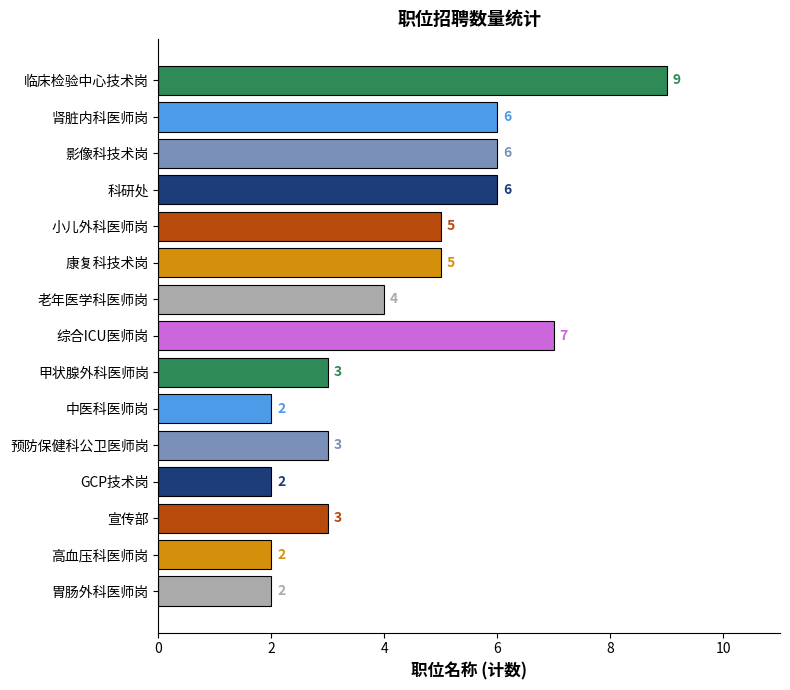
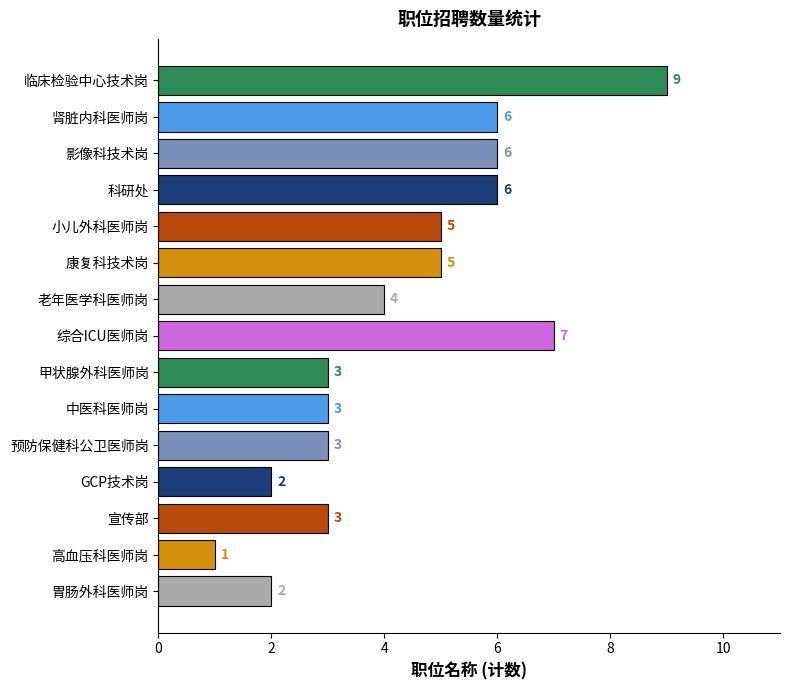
  {
    "临床检验中心技术岗": 9,
    "肾脏内科医师岗": 6,
    "影像科技术岗": 6,
    "科研处": 6,
    "小儿外科医师岗": 5,
    "康复科技术岗": 5,
    "老年医学科医师岗": 4,
    "综合ICU医师岗": 7,
    "甲状腺外科医师岗": 3,
-   "中医科医师岗": 2,
+   "中医科医师岗": 3,
    "预防保健科公卫医师岗": 3,
    "GCP技术岗": 2,
    "宣传部": 3,
-   "高血压科医师岗": 2,
+   "高血压科医师岗": 1,
    "胃肠外科医师岗": 2
  }
